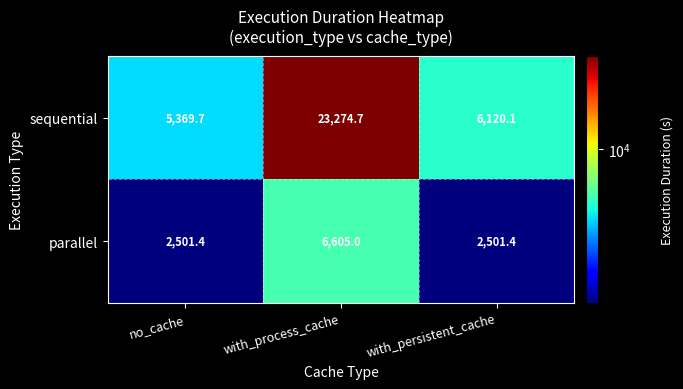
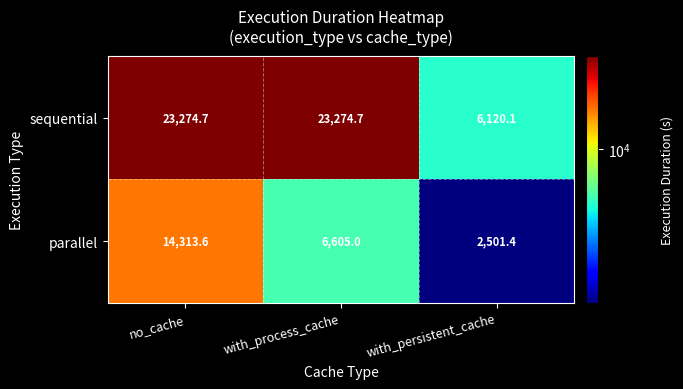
  {
    "sequential": {
-     "no_cache": "5,369.7",
+     "no_cache": "23,274.7",
      "with_process_cache": "23,274.7",
      "with_persistent_cache": "6,120.1"
    },
    "parallel": {
-     "no_cache": "2,501.4",
+     "no_cache": "14,313.6",
      "with_process_cache": "6,605.0",
      "with_persistent_cache": "2,501.4"
    }
  }
